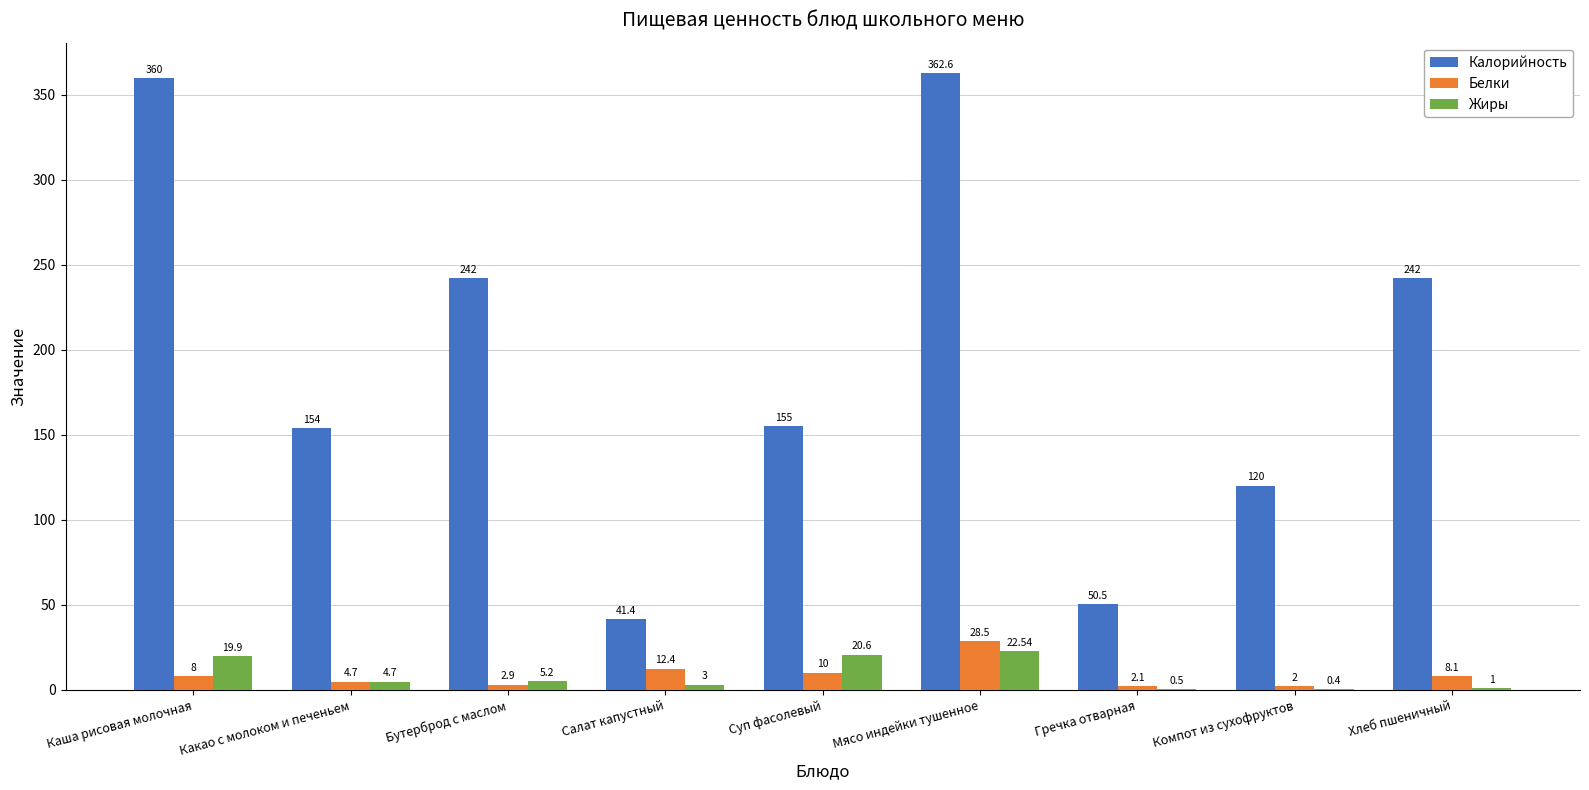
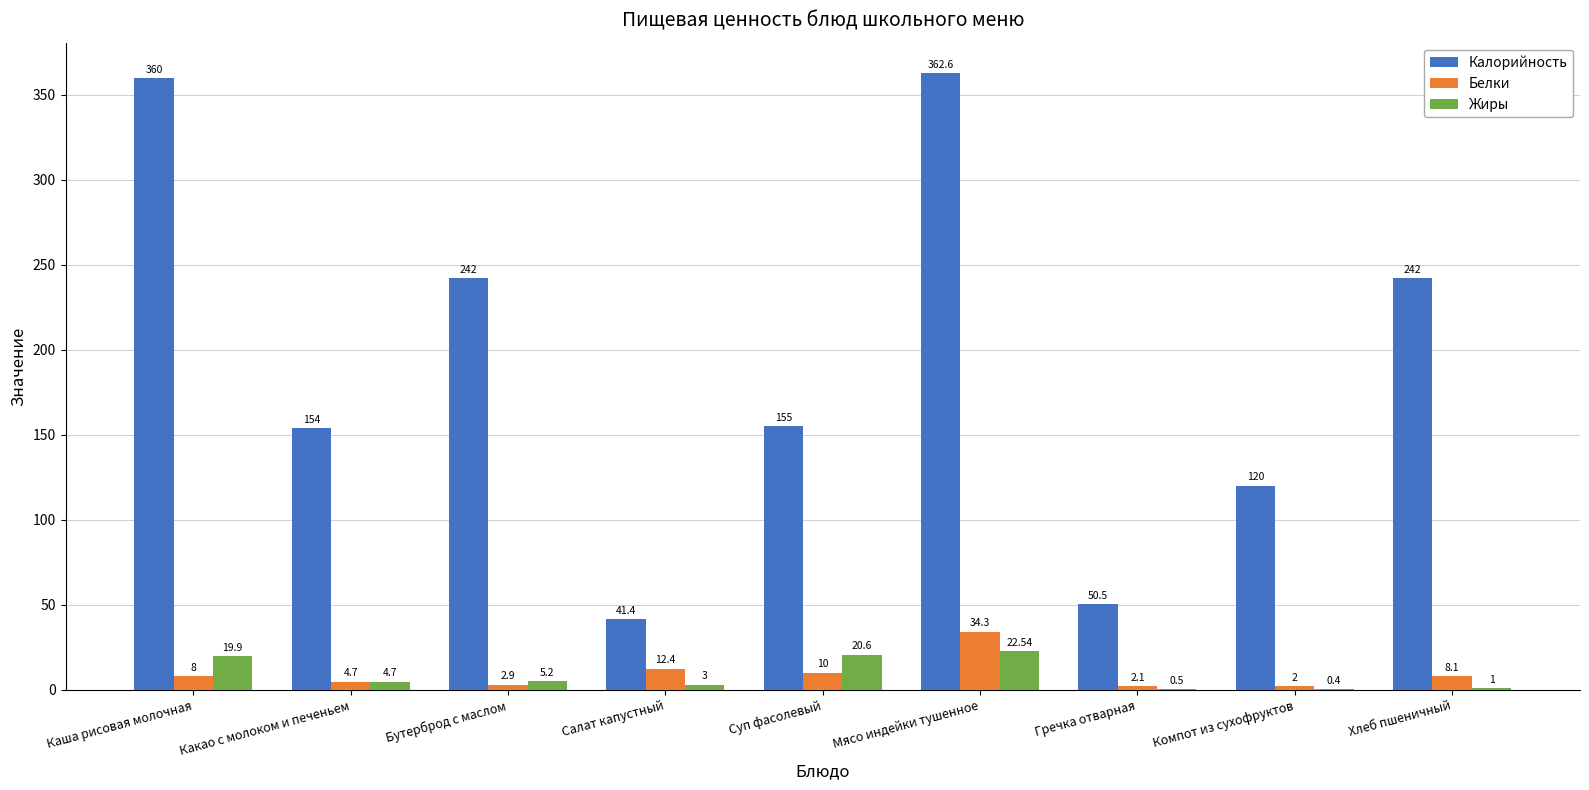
  {
    "Калорийность": {
      "Каша рисовая молочная": 360,
      "Какао с молоком и печеньем": 154,
      "Бутерброд с маслом": 242,
      "Салат капустный": 41.4,
      "Суп фасолевый": 155,
      "Мясо индейки тушенное": 362.6,
      "Гречка отварная": 50.5,
      "Компот из сухофруктов": 120,
      "Хлеб пшеничный": 242
    },
    "Белки": {
      "Каша рисовая молочная": 8,
      "Какао с молоком и печеньем": 4.7,
      "Бутерброд с маслом": 2.9,
      "Салат капустный": 12.4,
      "Суп фасолевый": 10,
-     "Мясо индейки тушенное": 28.5,
+     "Мясо индейки тушенное": 34.3,
      "Гречка отварная": 2.1,
      "Компот из сухофруктов": 2,
      "Хлеб пшеничный": 8.1
    },
    "Жиры": {
      "Каша рисовая молочная": 19.9,
      "Какао с молоком и печеньем": 4.7,
      "Бутерброд с маслом": 5.2,
      "Салат капустный": 3,
      "Суп фасолевый": 20.6,
      "Мясо индейки тушенное": 22.54,
      "Гречка отварная": 0.5,
      "Компот из сухофруктов": 0.4,
      "Хлеб пшеничный": 1
    }
  }
